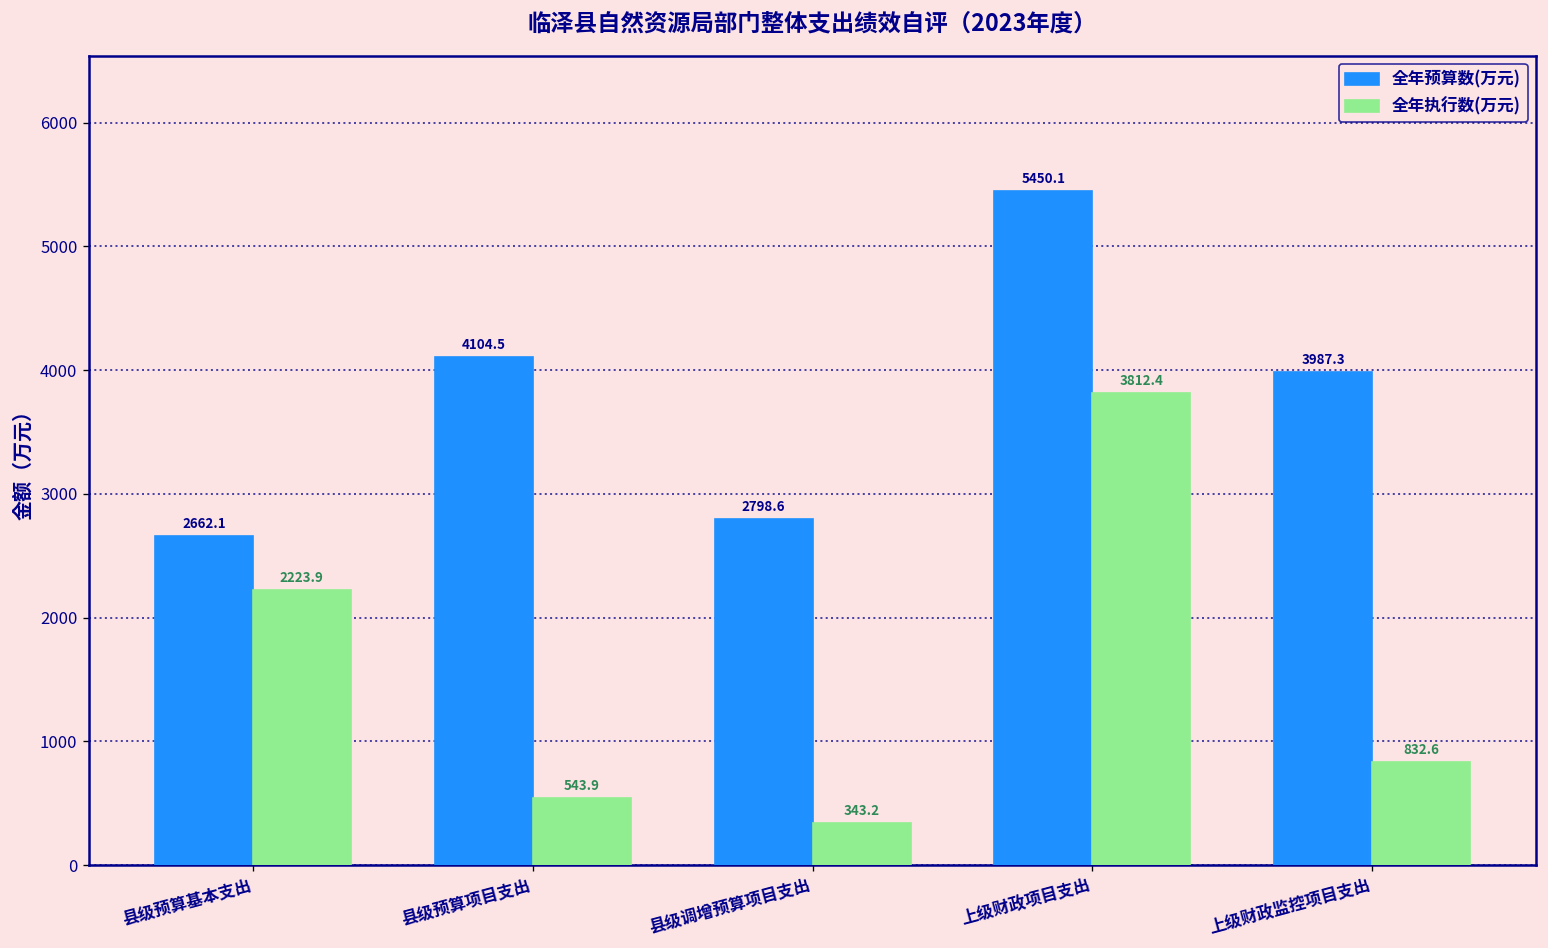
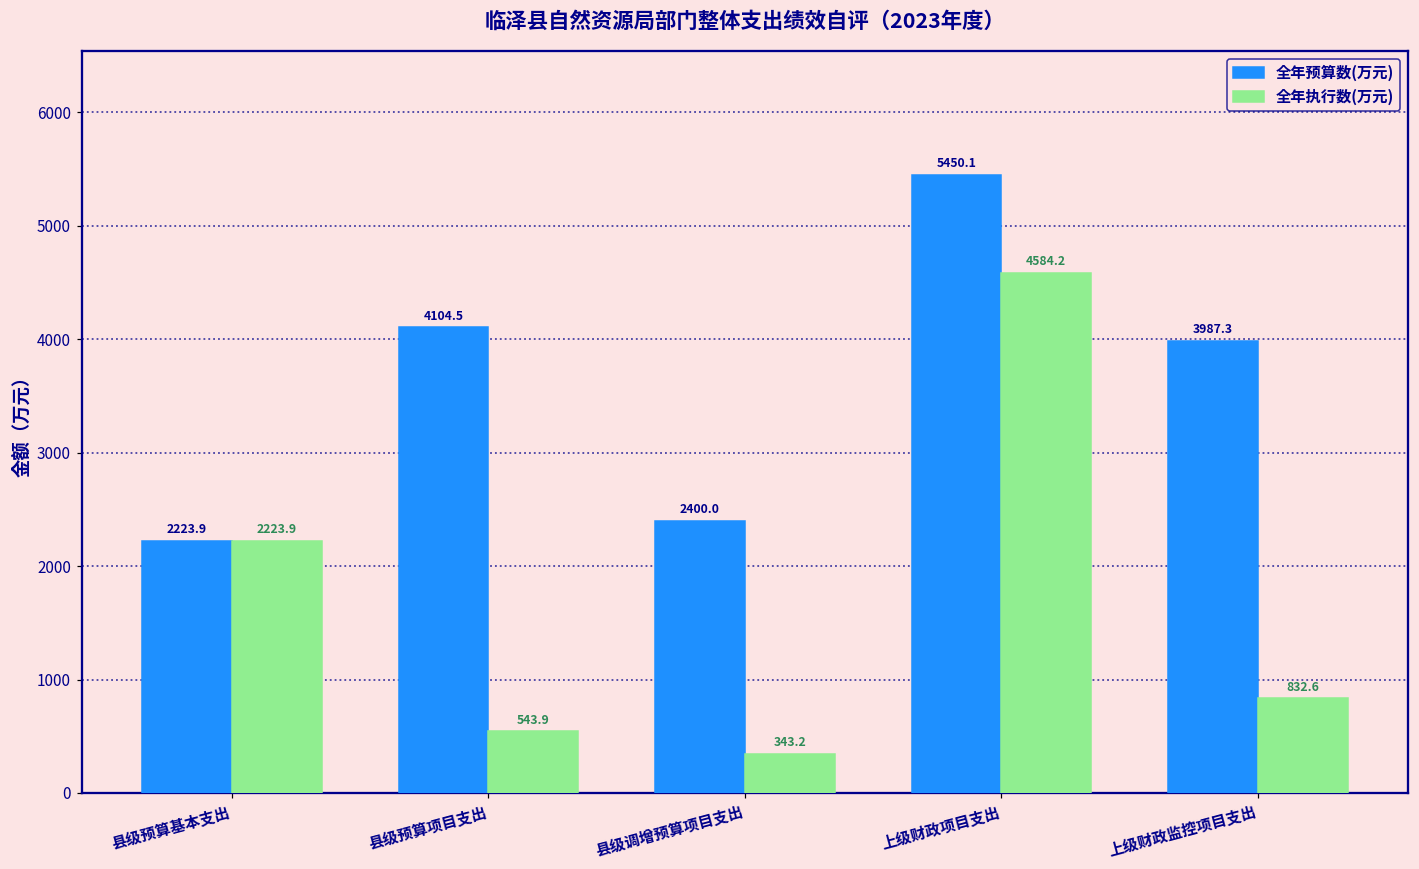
  {
    "全年预算数(万元)": {
-     "县级预算基本支出": 2662.1,
+     "县级预算基本支出": 2223.9,
      "县级预算项目支出": 4104.5,
-     "县级调增预算项目支出": 2798.6,
+     "县级调增预算项目支出": 2400.0,
      "上级财政项目支出": 5450.1,
      "上级财政监控项目支出": 3987.3
    },
    "全年执行数(万元)": {
      "县级预算基本支出": 2223.9,
      "县级预算项目支出": 543.9,
      "县级调增预算项目支出": 343.2,
-     "上级财政项目支出": 3812.4,
+     "上级财政项目支出": 4584.2,
      "上级财政监控项目支出": 832.6
    }
  }
